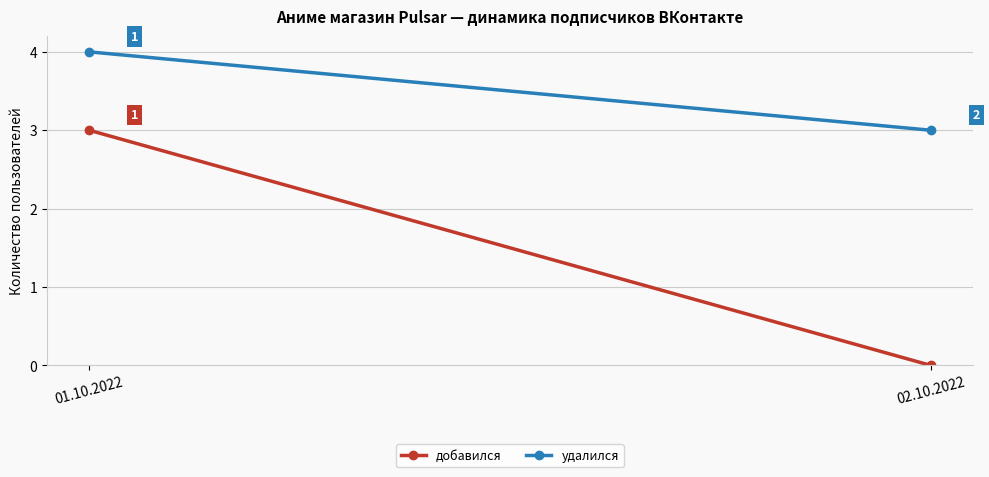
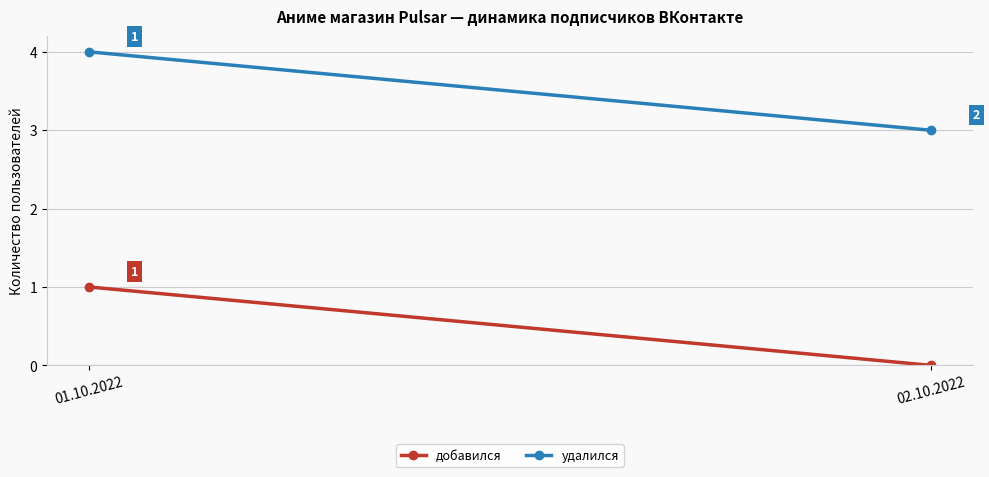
  {
    "добавился": {
-     "01.10.2022": 3,
+     "01.10.2022": 1,
      "02.10.2022": 0
    },
    "удалился": {
      "01.10.2022": 4,
      "02.10.2022": 3
    }
  }
